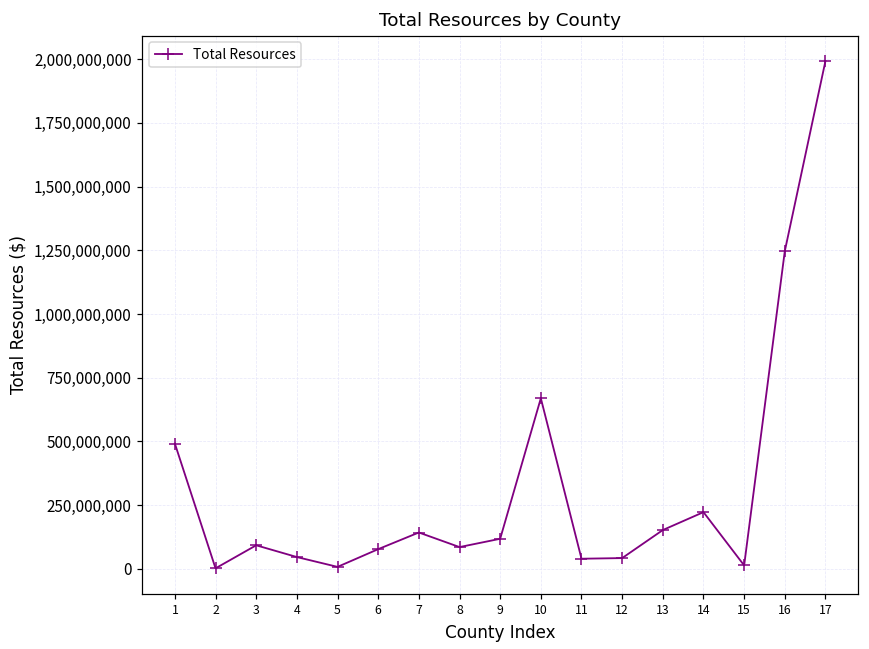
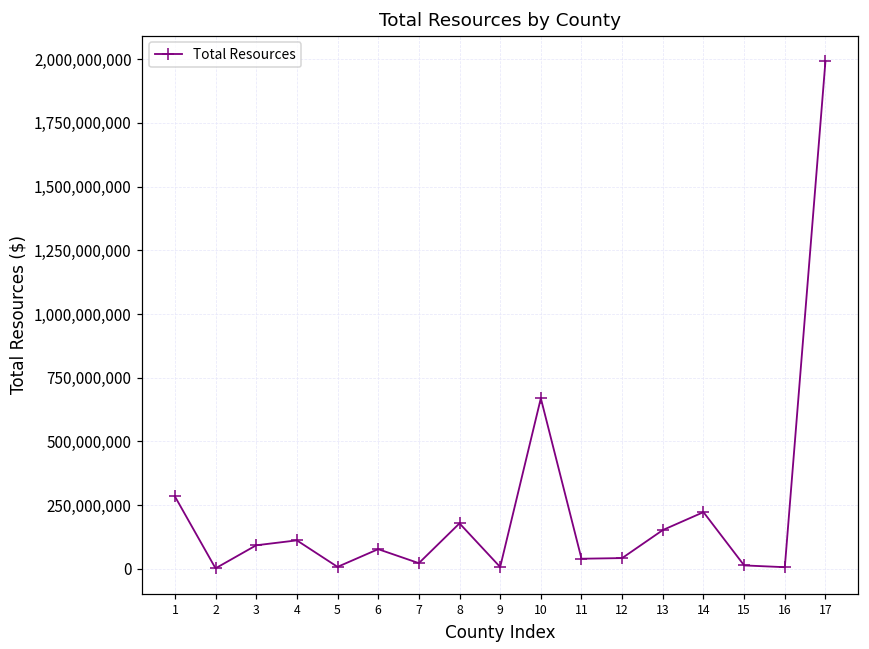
  {
-   "1": "490,000,000",
+   "1": "280,000,000",
    "2": "0",
    "3": "90,000,000",
-   "4": "50,000,000",
+   "4": "110,000,000",
    "5": "10,000,000",
    "6": "80,000,000",
-   "7": "140,000,000",
-   "8": "90,000,000",
-   "9": "120,000,000",
+   "7": "20,000,000",
+   "8": "180,000,000",
+   "9": "10,000,000",
    "10": "670,000,000",
    "11": "40,000,000",
    "12": "40,000,000",
    "13": "150,000,000",
    "14": "220,000,000",
    "15": "10,000,000",
-   "16": "1,250,000,000",
+   "16": "10,000,000",
    "17": "1,990,000,000"
  }
